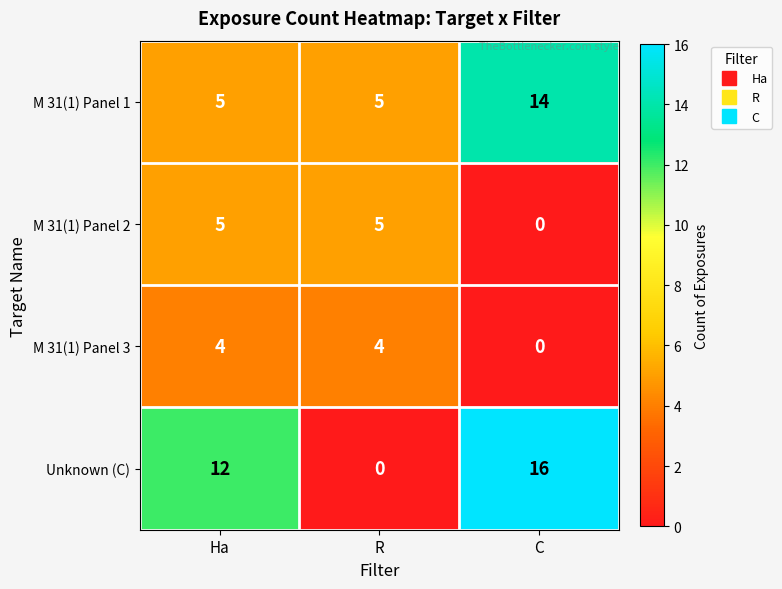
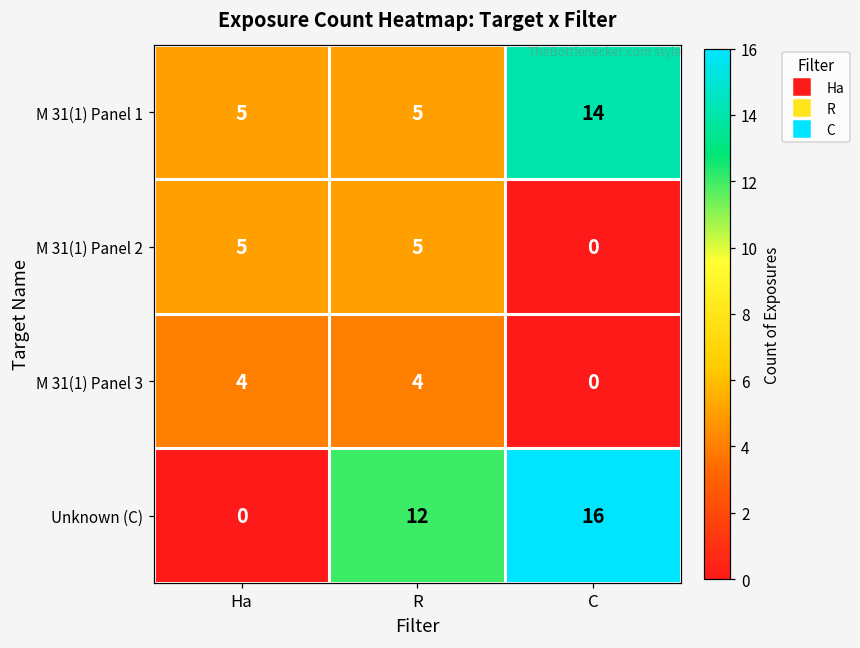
  {
    "M 31(1) Panel 1": {
      "Ha": 5,
      "R": 5
    },
    "M 31(1) Panel 2": {
      "Ha": 5,
      "R": 5,
      "C": 0
    },
    "M 31(1) Panel 3": {
      "Ha": 4,
      "R": 4,
      "C": 0
    },
    "Unknown (C)": {
-     "Ha": 12,
-     "R": 0,
+     "Ha": 0,
+     "R": 12,
      "C": 16
    }
  }
